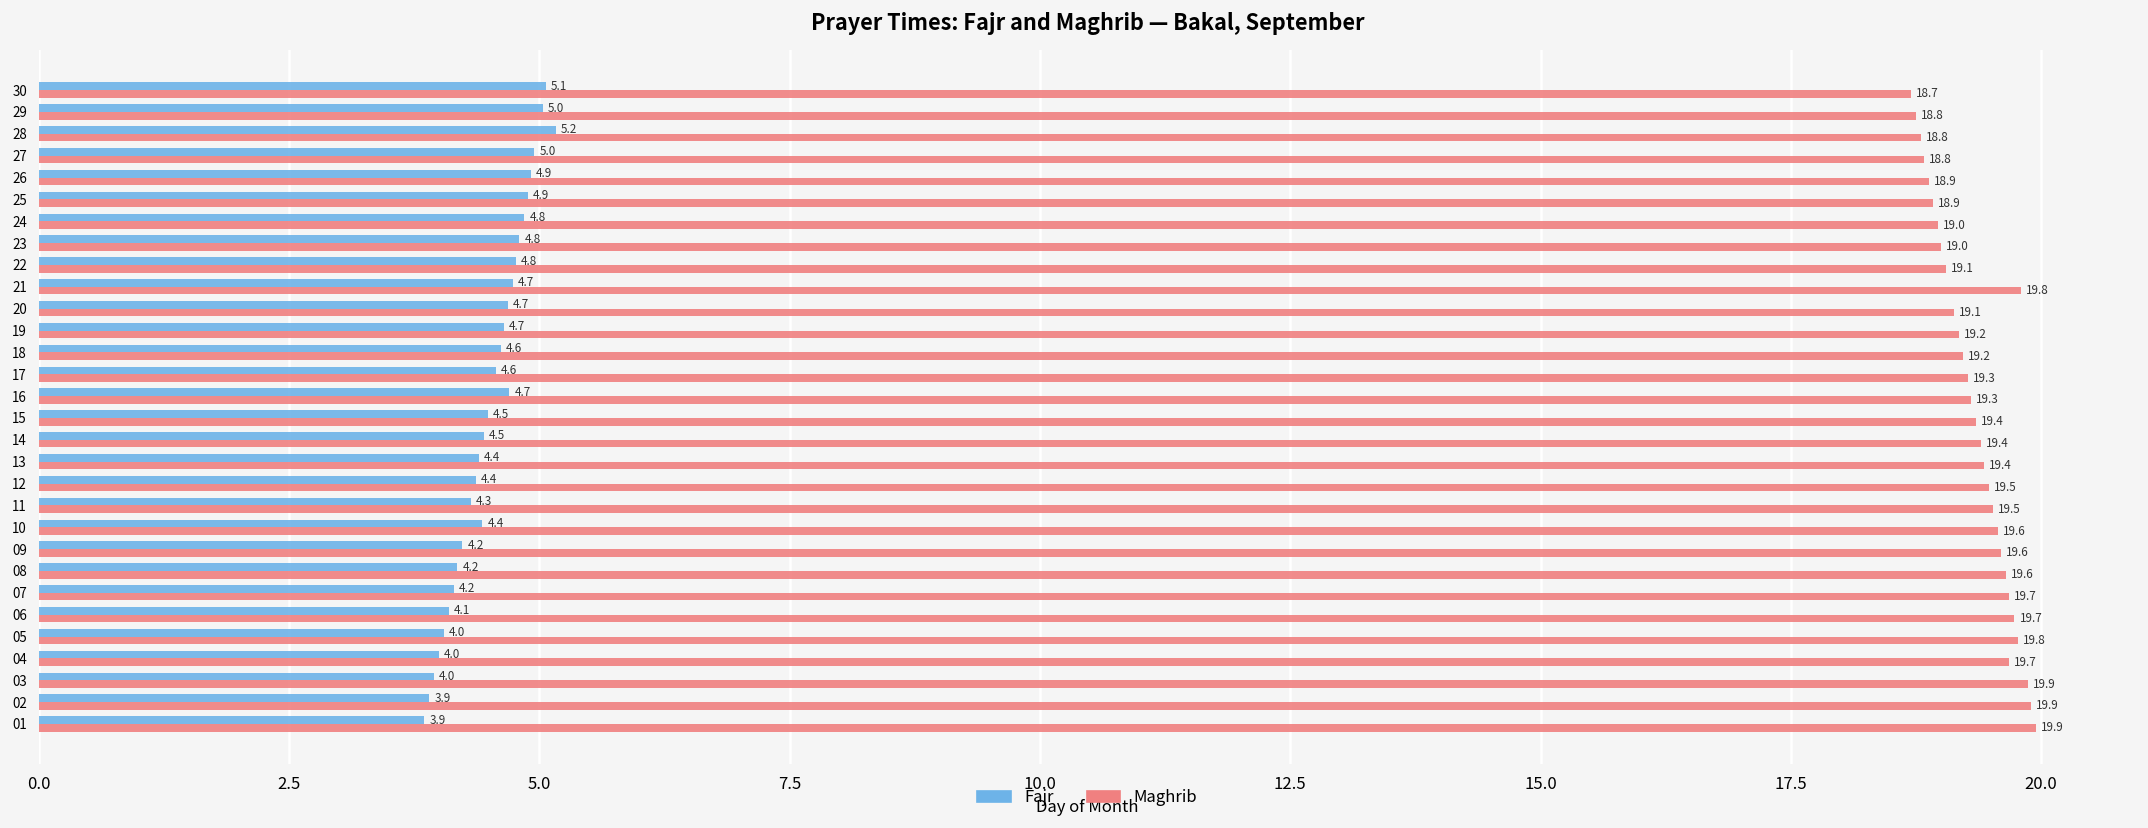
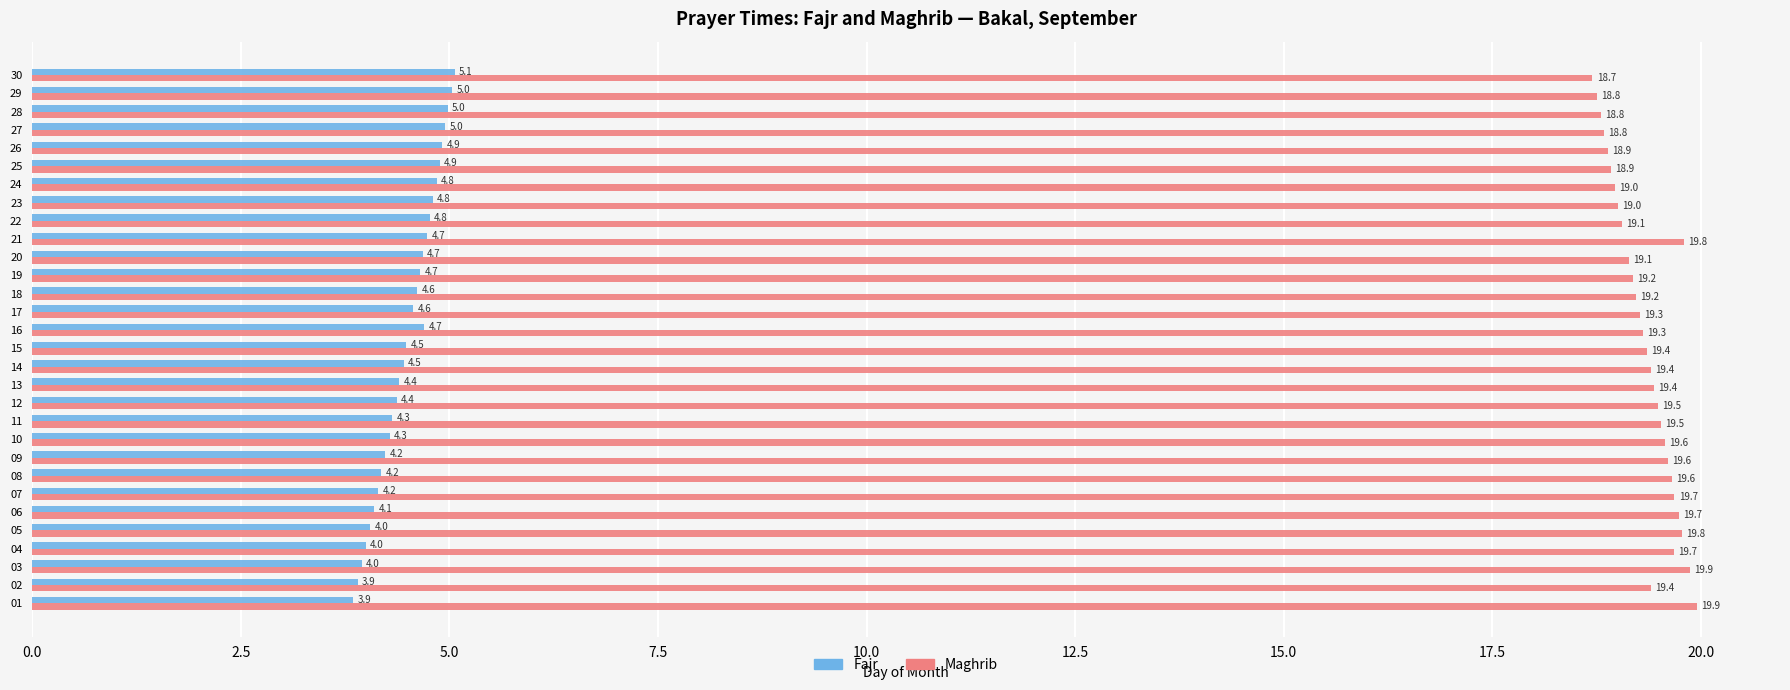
  {
    "Fajr": {
      "30": 5.1,
      "29": 5.0,
-     "28": 5.2,
+     "28": 5.0,
      "27": 5.0,
      "26": 4.9,
      "25": 4.9,
      "24": 4.8,
      "23": 4.8,
      "22": 4.8,
      "21": 4.7,
      "20": 4.7,
      "19": 4.7,
      "18": 4.6,
      "17": 4.6,
      "16": 4.7,
      "15": 4.5,
      "14": 4.5,
      "13": 4.4,
      "12": 4.4,
      "11": 4.3,
-     "10": 4.4,
+     "10": 4.3,
      "09": 4.2,
      "08": 4.2,
      "07": 4.2,
      "06": 4.1,
      "05": 4.0,
      "04": 4.0,
      "03": 4.0,
      "02": 3.9,
      "01": 3.9
    },
    "Maghrib": {
      "30": 18.7,
      "29": 18.8,
      "28": 18.8,
      "27": 18.8,
      "26": 18.9,
      "25": 18.9,
      "24": 19.0,
      "23": 19.0,
      "22": 19.1,
      "21": 19.8,
      "20": 19.1,
      "19": 19.2,
      "18": 19.2,
      "17": 19.3,
      "16": 19.3,
      "15": 19.4,
      "14": 19.4,
      "13": 19.4,
      "12": 19.5,
      "11": 19.5,
      "10": 19.6,
      "09": 19.6,
      "08": 19.6,
      "07": 19.7,
      "06": 19.7,
      "05": 19.8,
      "04": 19.7,
      "03": 19.9,
-     "02": 19.9,
+     "02": 19.4,
      "01": 19.9
    }
  }
